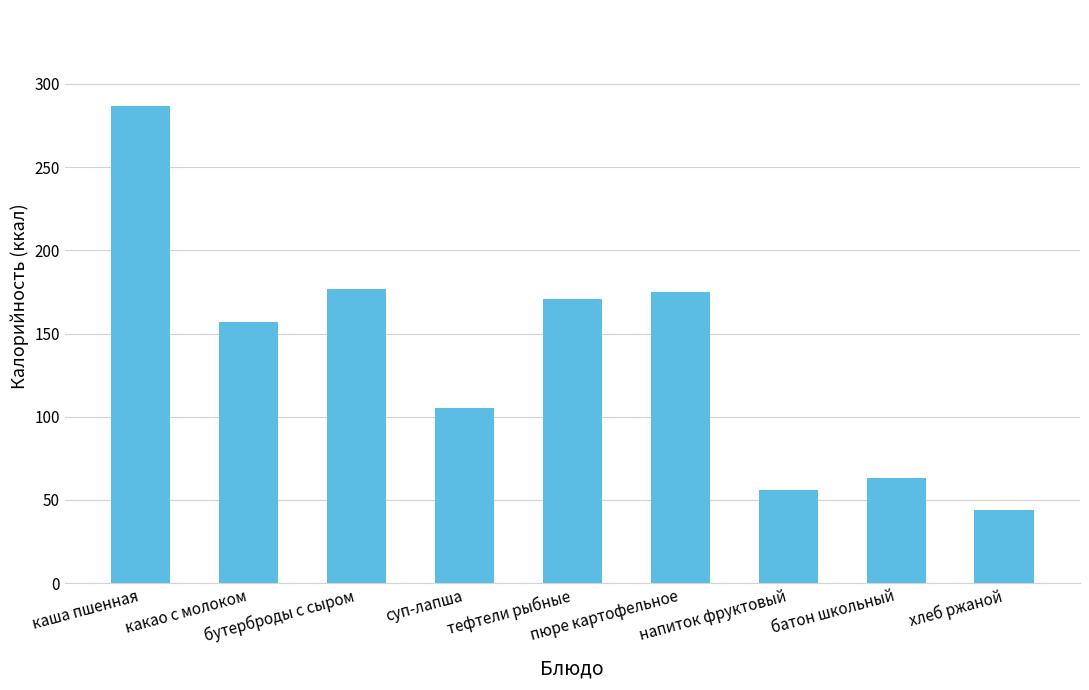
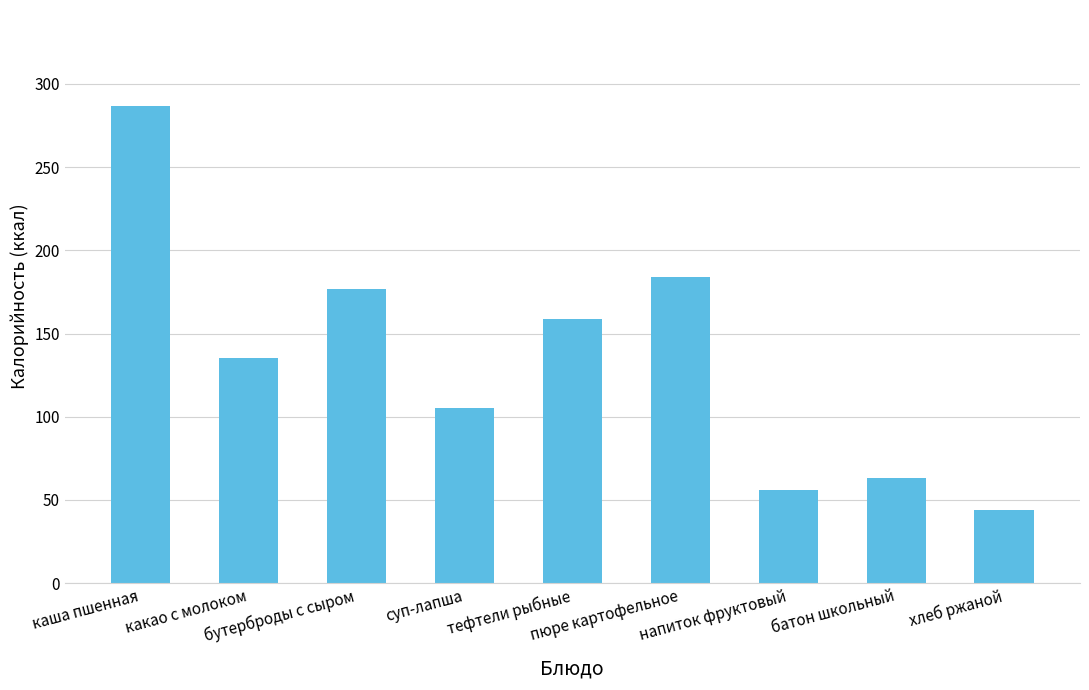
  {
    "каша пшенная": 287,
-   "какао с молоком": 157,
+   "какао с молоком": 135,
    "бутерброды с сыром": 177,
    "суп-лапша": 105,
-   "тефтели рыбные": 171,
-   "пюре картофельное": 175,
+   "тефтели рыбные": 159,
+   "пюре картофельное": 184,
    "напиток фруктовый": 56,
    "батон школьный": 63,
    "хлеб ржаной": 44
  }
